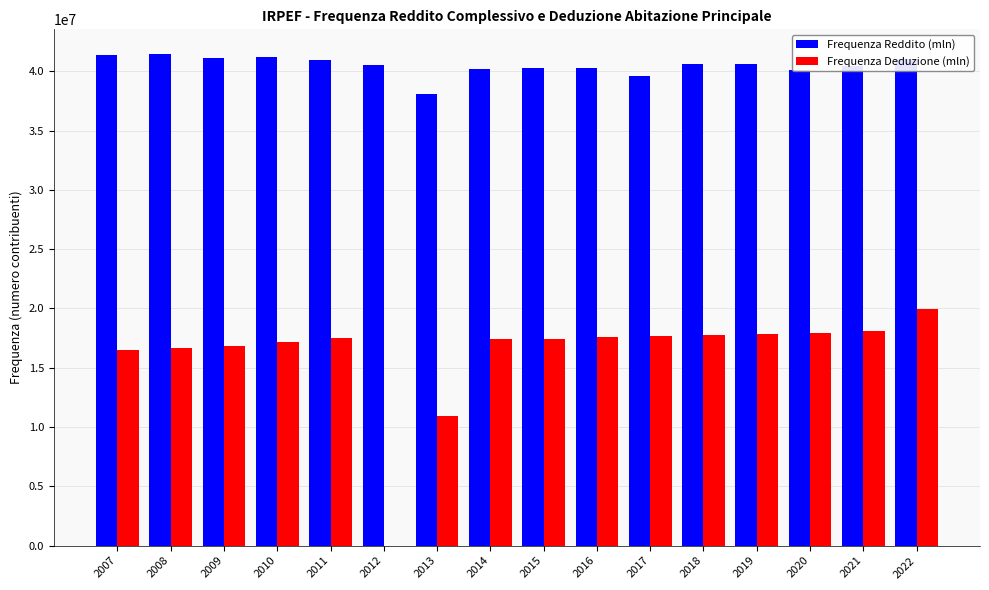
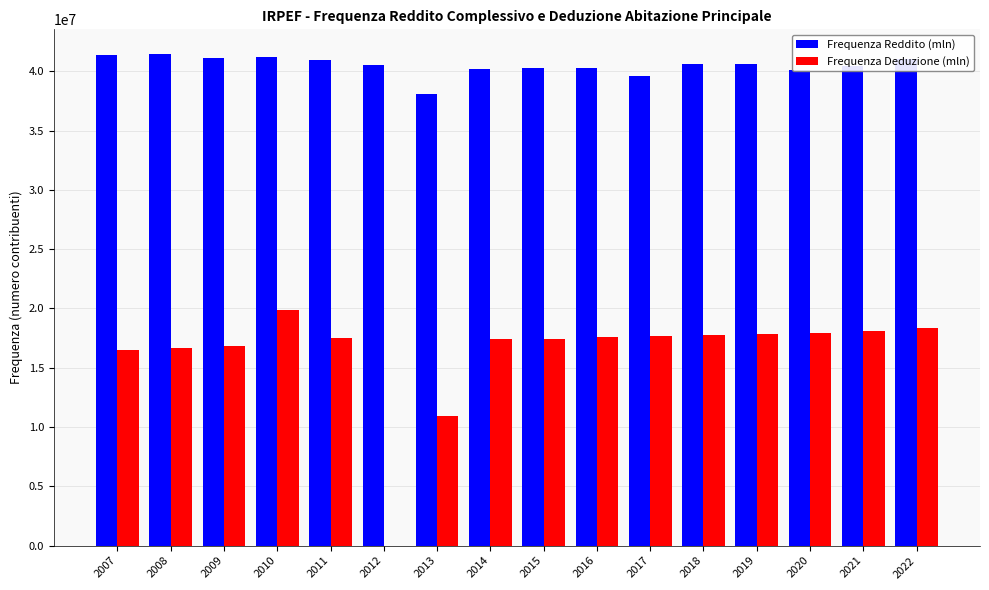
  {
    "Frequenza Reddito (mln)": {
      "2007": 41400000,
      "2008": 41500000,
      "2009": 41200000,
      "2010": 41200000,
      "2011": 40900000,
      "2012": 40500000,
      "2013": 38000000,
      "2014": 40200000,
      "2015": 40300000,
      "2016": 40300000,
      "2017": 39600000,
      "2018": 40600000,
      "2019": 40600000
    },
    "Frequenza Deduzione (mln)": {
      "2007": 16500000,
      "2008": 16600000,
      "2009": 16800000,
-     "2010": 17200000,
+     "2010": 19900000,
      "2011": 17500000,
      "2012": 0,
      "2013": 10900000,
      "2014": 17400000,
      "2015": 17400000,
      "2016": 17600000,
      "2017": 17700000,
      "2018": 17800000,
      "2019": 17800000,
      "2020": 17900000,
      "2021": 18100000,
-     "2022": 20000000
+     "2022": 18300000
    }
  }
